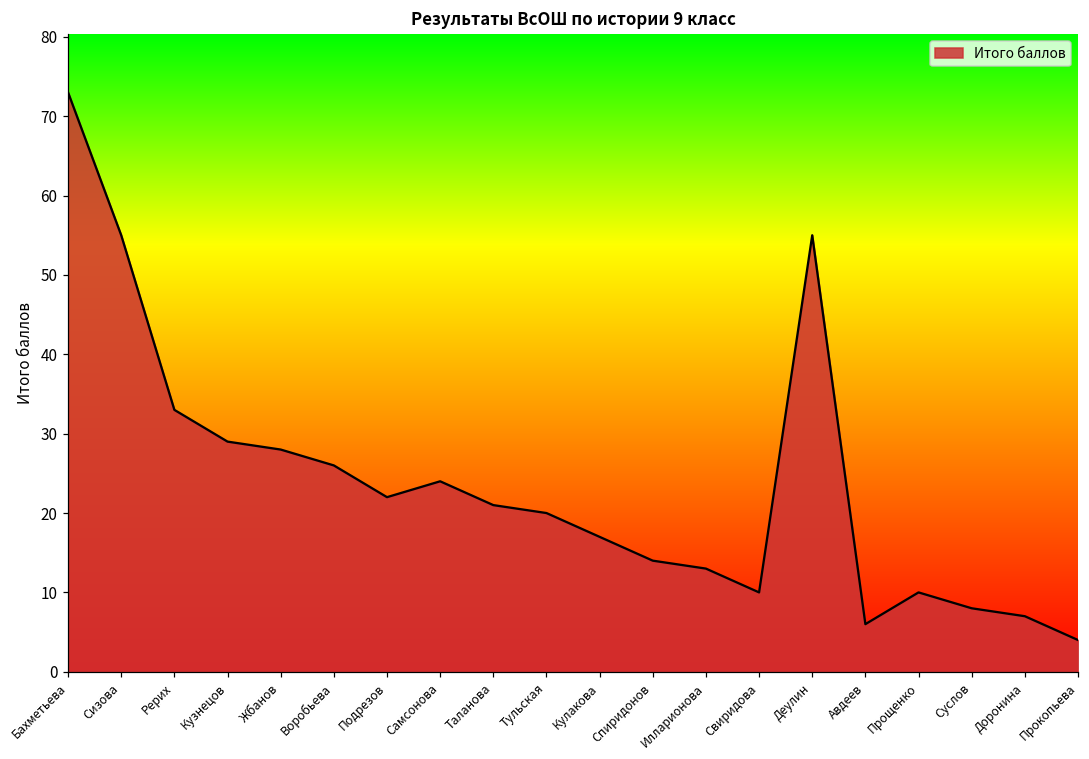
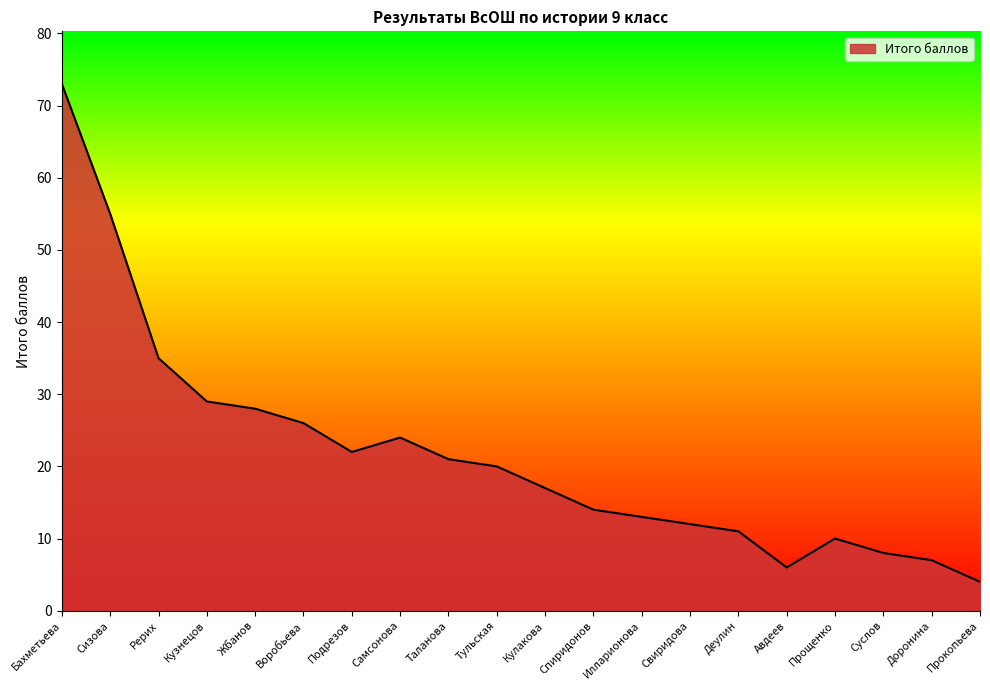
  {
    "Бахметьева": 73,
    "Сизова": 55,
-   "Рерих": 33,
+   "Рерих": 35,
    "Кузнецов": 29,
    "Жбанов": 28,
    "Воробьева": 26,
    "Подрезов": 22,
    "Самсонова": 24,
    "Таланова": 21,
    "Тульская": 20,
    "Кулакова": 17,
    "Спиридонов": 14,
    "Илларионова": 13,
-   "Свиридова": 10,
-   "Деулин": 55,
+   "Свиридова": 12,
+   "Деулин": 11,
    "Авдеев": 6,
    "Прощенко": 10,
    "Суслов": 8,
    "Доронина": 7,
    "Прокопьева": 4
  }
